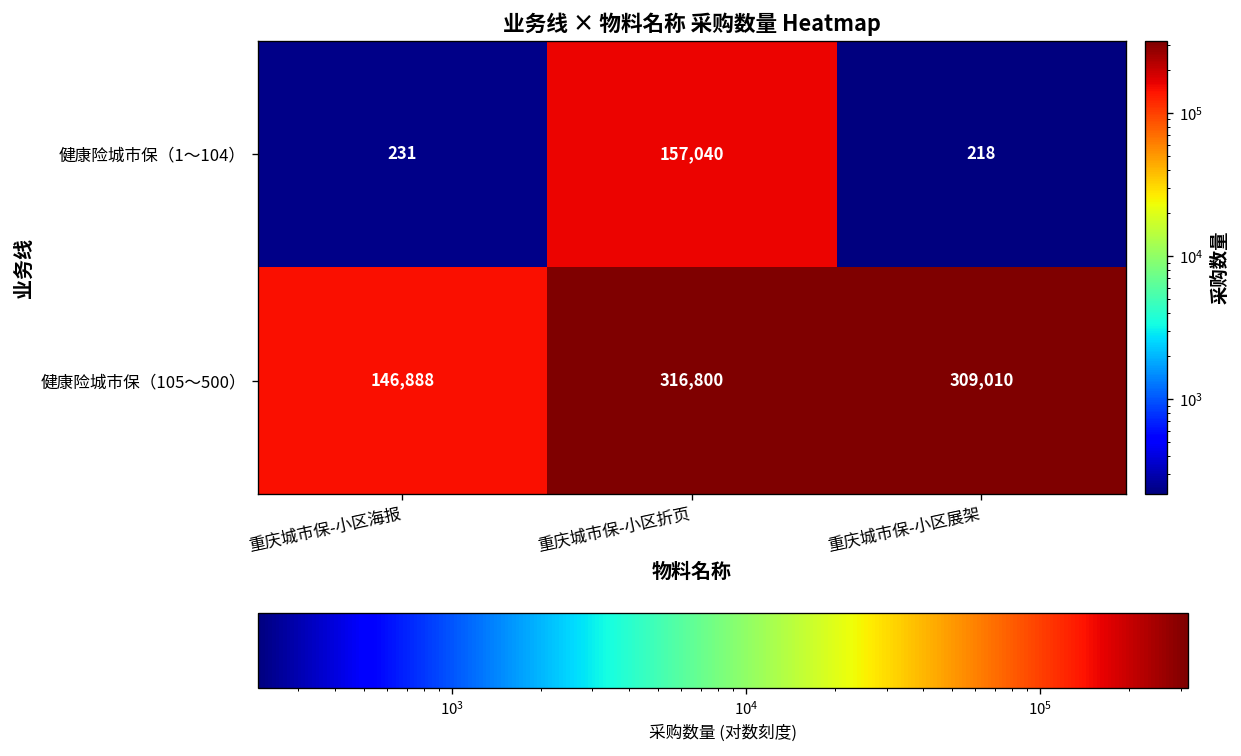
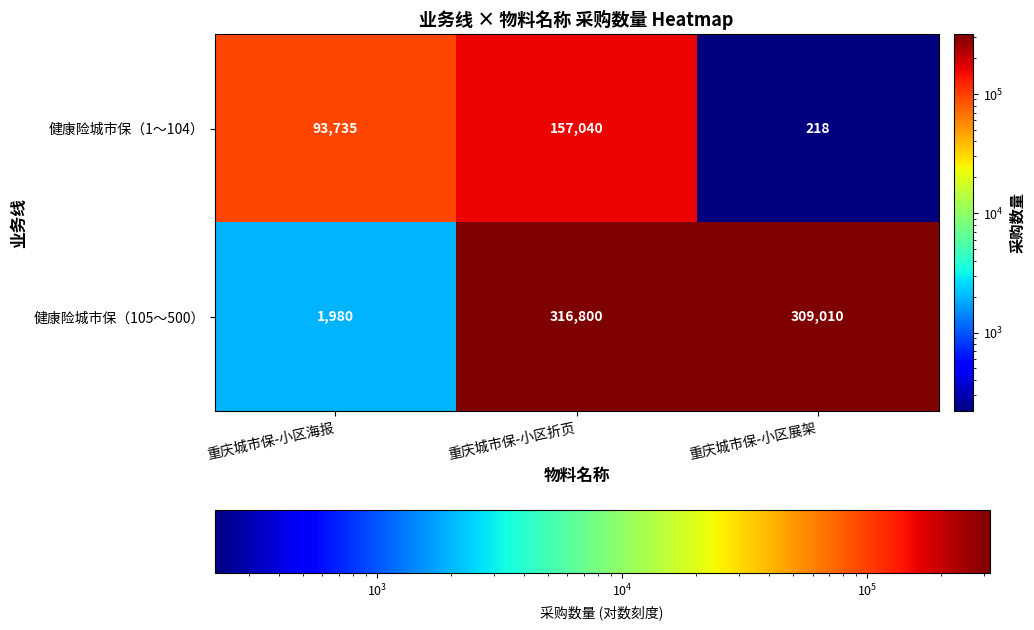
  {
    "健康险城市保（1～104）": {
-     "重庆城市保-小区海报": "231",
+     "重庆城市保-小区海报": "93,735",
      "重庆城市保-小区折页": "157,040",
      "重庆城市保-小区展架": "218"
    },
    "健康险城市保（105～500）": {
-     "重庆城市保-小区海报": "146,888",
+     "重庆城市保-小区海报": "1,980",
      "重庆城市保-小区折页": "316,800",
      "重庆城市保-小区展架": "309,010"
    }
  }
